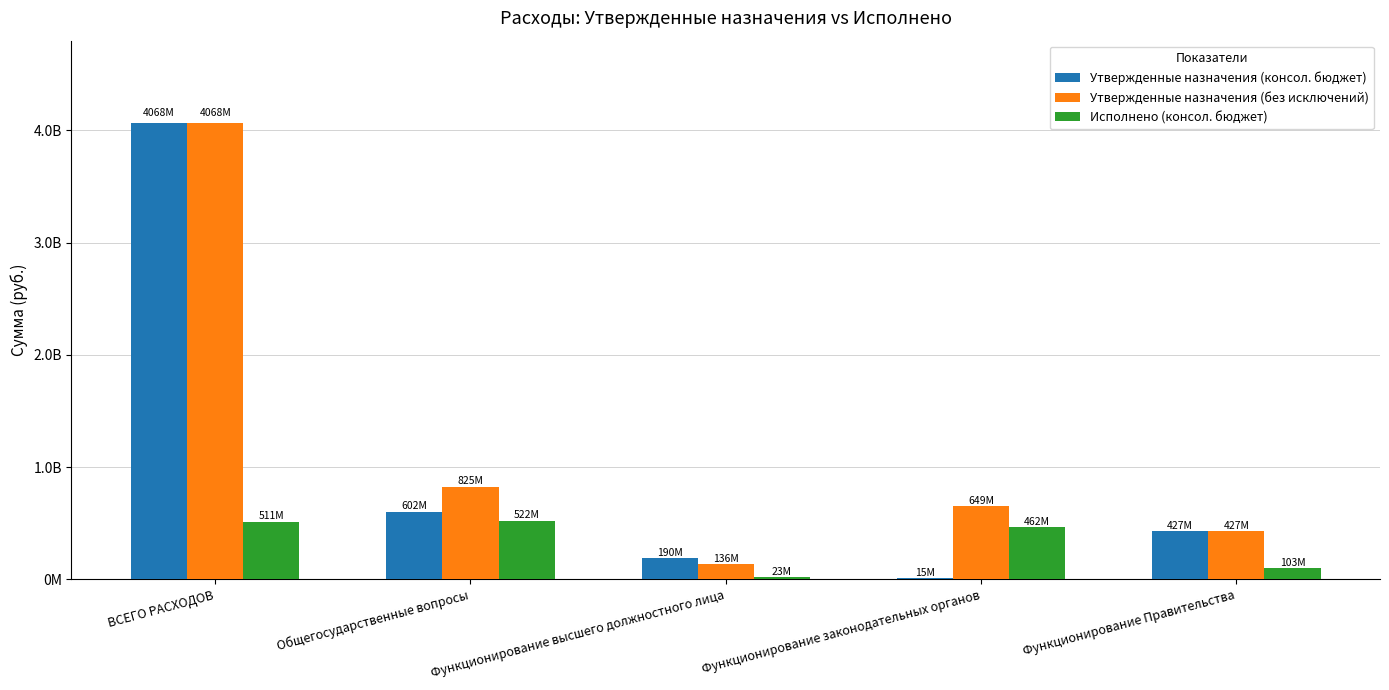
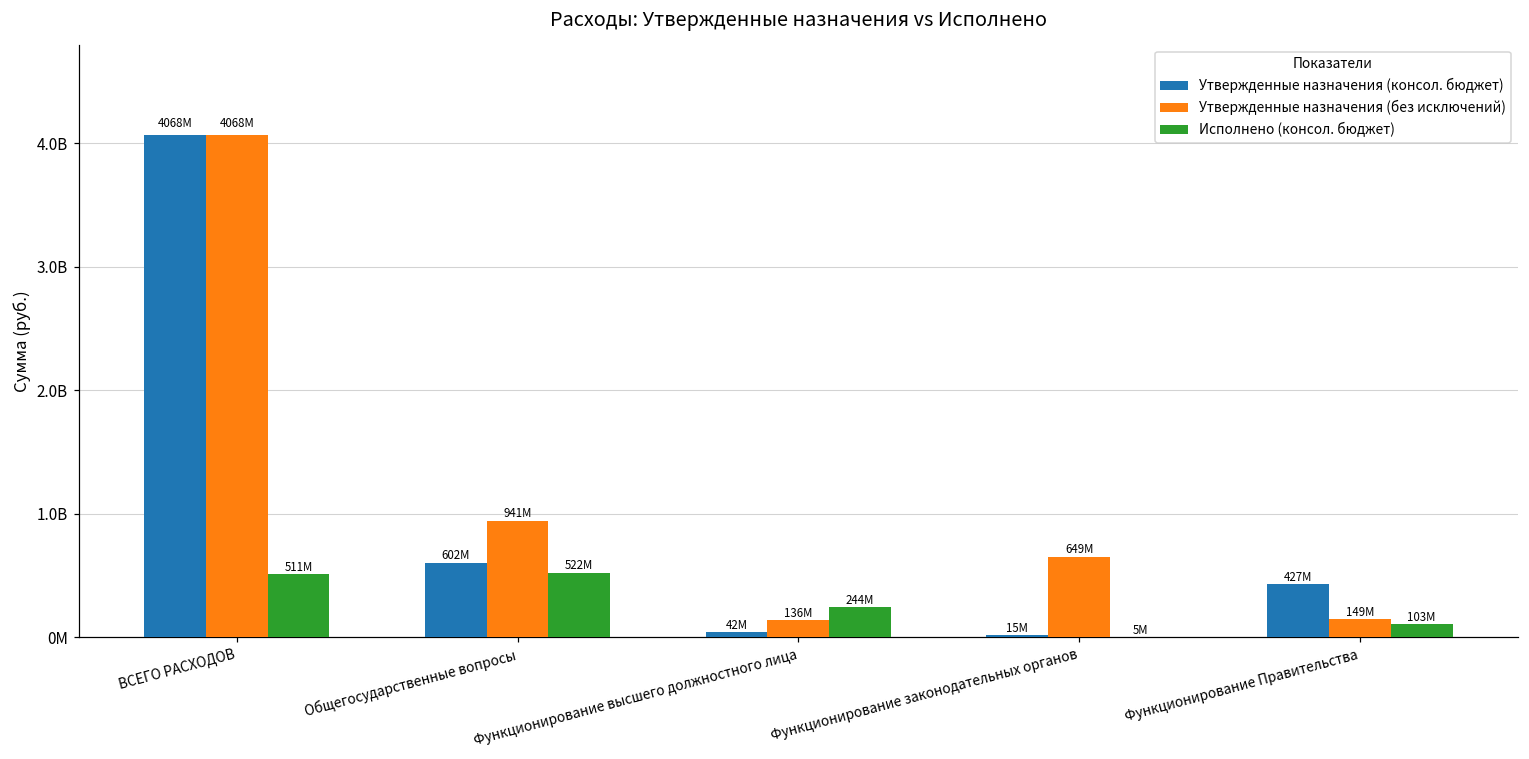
  {
    "Утвержденные назначения (консол. бюджет)": {
      "ВСЕГО РАСХОДОВ": "4068M",
      "Общегосударственные вопросы": "602M",
-     "Функционирование высшего должностного лица": "190M",
+     "Функционирование высшего должностного лица": "42M",
      "Функционирование законодательных органов": "15M",
      "Функционирование Правительства": "427M"
    },
    "Утвержденные назначения (без исключений)": {
      "ВСЕГО РАСХОДОВ": "4068M",
-     "Общегосударственные вопросы": "825M",
+     "Общегосударственные вопросы": "941M",
      "Функционирование высшего должностного лица": "136M",
      "Функционирование законодательных органов": "649M",
-     "Функционирование Правительства": "427M"
+     "Функционирование Правительства": "149M"
    },
    "Исполнено (консол. бюджет)": {
      "ВСЕГО РАСХОДОВ": "511M",
      "Общегосударственные вопросы": "522M",
-     "Функционирование высшего должностного лица": "23M",
-     "Функционирование законодательных органов": "462M",
+     "Функционирование высшего должностного лица": "244M",
+     "Функционирование законодательных органов": "5M",
      "Функционирование Правительства": "103M"
    }
  }
